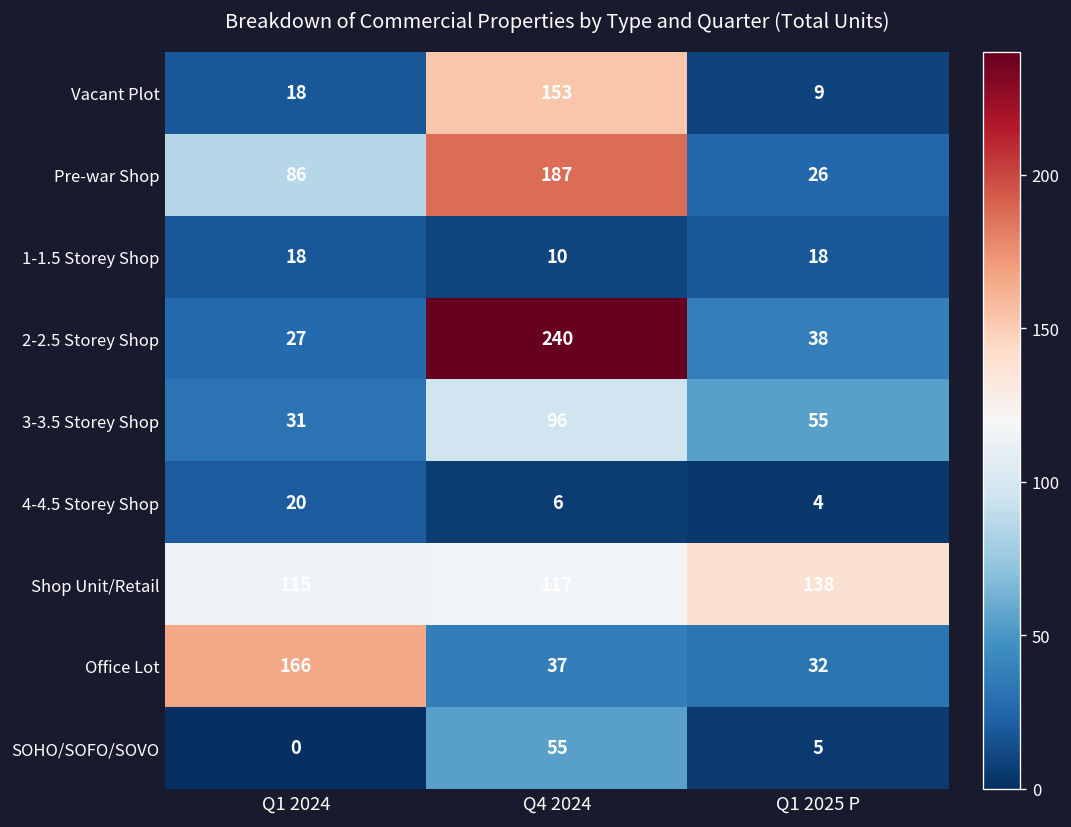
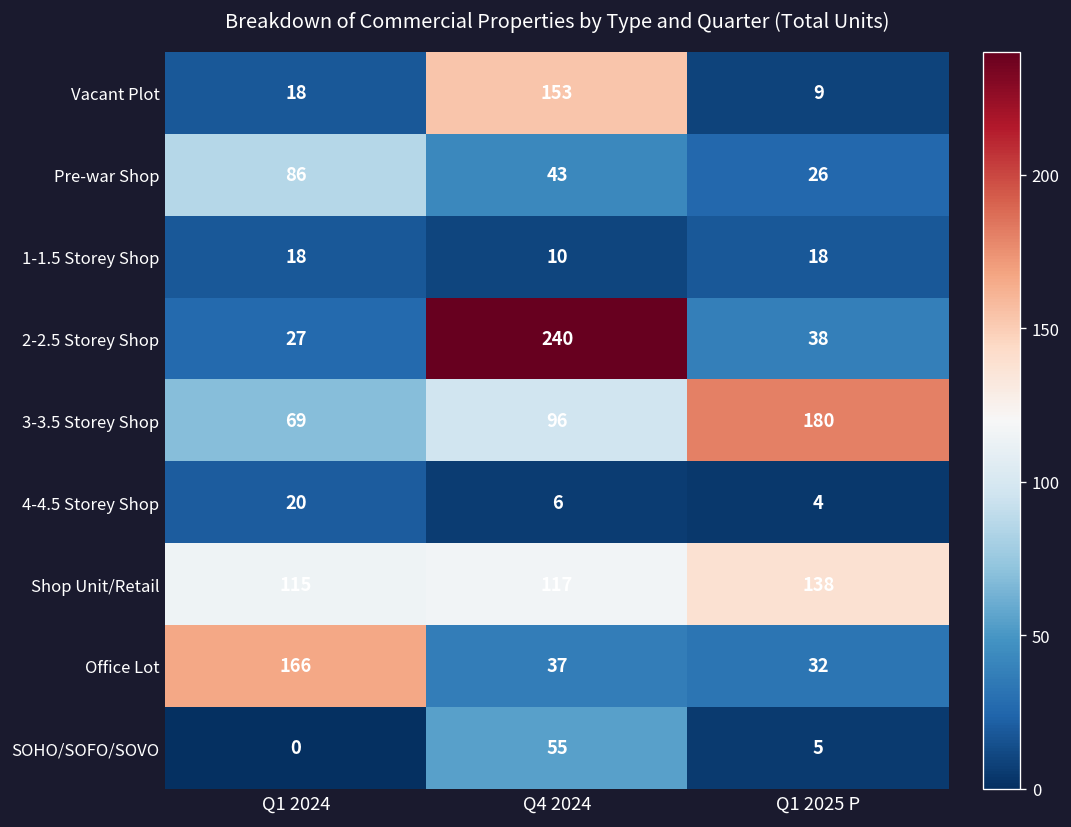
  {
    "Vacant Plot": {
      "Q1 2024": 18,
      "Q4 2024": 153,
      "Q1 2025 P": 9
    },
    "Pre-war Shop": {
      "Q1 2024": 86,
-     "Q4 2024": 187,
+     "Q4 2024": 43,
      "Q1 2025 P": 26
    },
    "1-1.5 Storey Shop": {
      "Q1 2024": 18,
      "Q4 2024": 10,
      "Q1 2025 P": 18
    },
    "2-2.5 Storey Shop": {
      "Q1 2024": 27,
      "Q4 2024": 240,
      "Q1 2025 P": 38
    },
    "3-3.5 Storey Shop": {
-     "Q1 2024": 31,
-     "Q1 2025 P": 55
+     "Q1 2024": 69,
+     "Q1 2025 P": 180
    },
    "4-4.5 Storey Shop": {
      "Q1 2024": 20,
      "Q4 2024": 6,
      "Q1 2025 P": 4
    },
    "Office Lot": {
      "Q1 2024": 166,
      "Q4 2024": 37,
      "Q1 2025 P": 32
    },
    "SOHO/SOFO/SOVO": {
      "Q1 2024": 0,
      "Q4 2024": 55,
      "Q1 2025 P": 5
    }
  }
